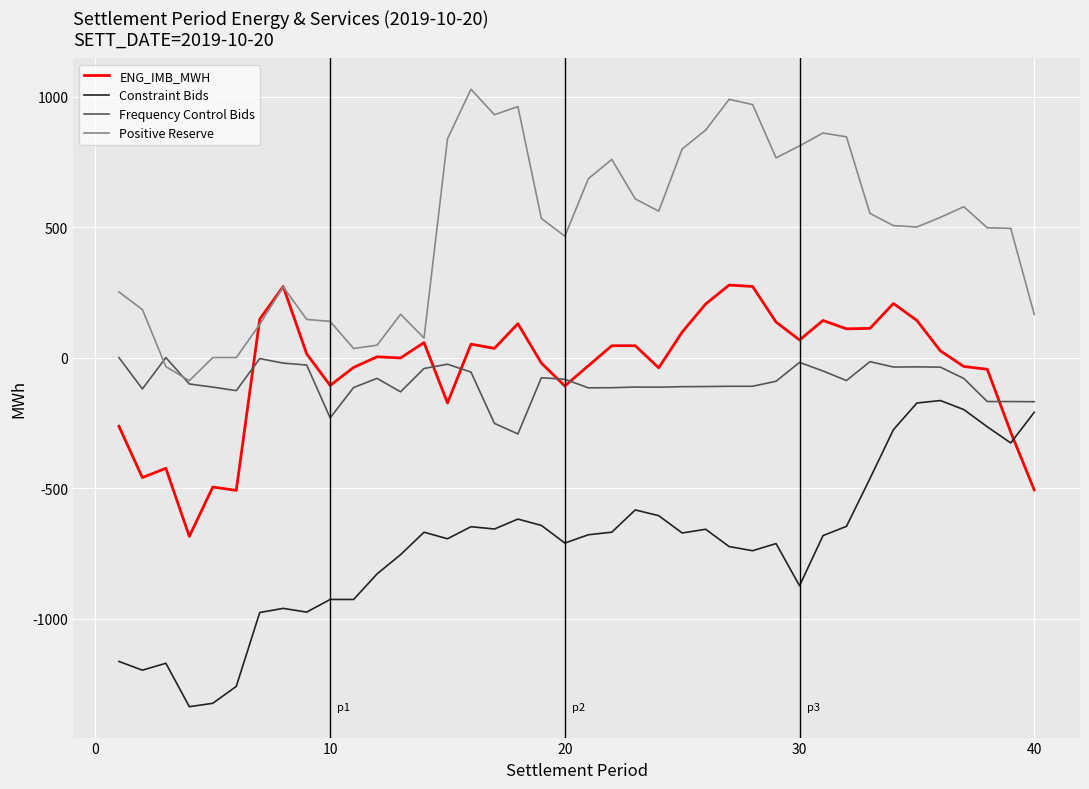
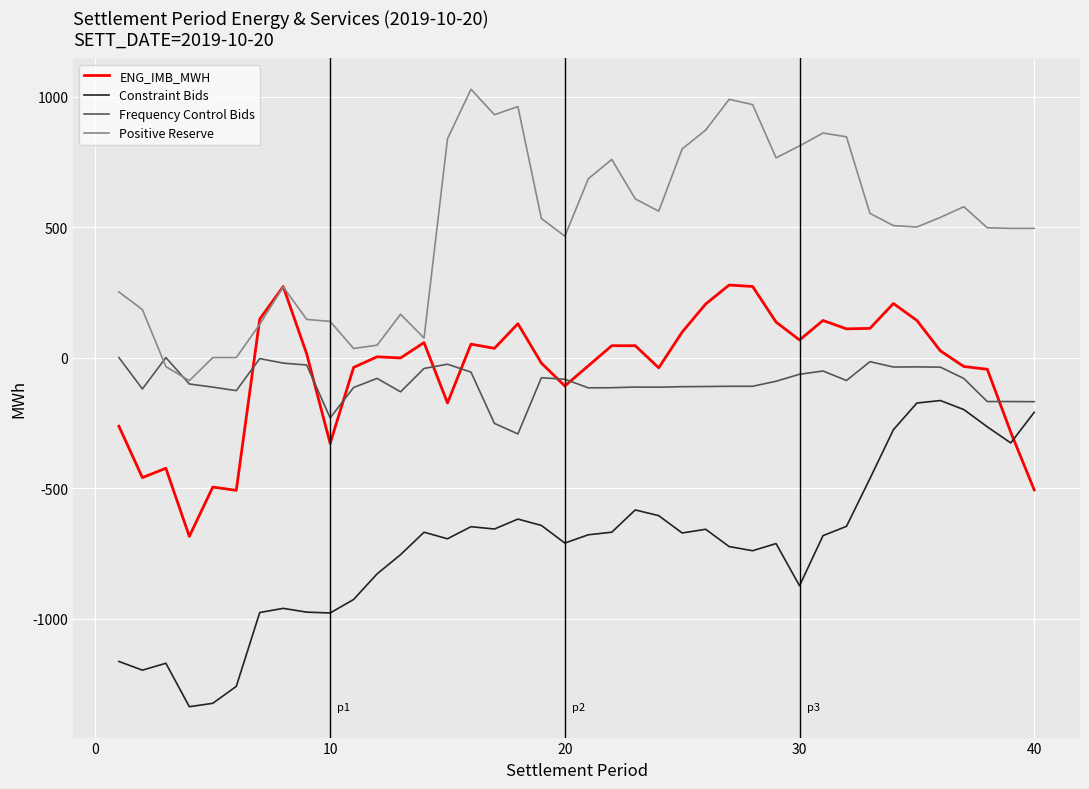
  {
    "ENG_IMB_MWH": {
-     "10": -110,
+     "10": -330,
      "20": -110,
      "30": 70,
      "40": -510
    },
    "Constraint Bids": {
-     "10": -930,
+     "10": -980,
      "20": -710,
      "30": -870,
      "40": -210
    },
    "Frequency Control Bids": {
      "10": -230,
      "20": -80,
-     "30": -20,
+     "30": -60,
      "40": -170
    },
    "Positive Reserve": {
      "10": 140,
      "20": 470,
      "30": 810,
-     "40": 170
+     "40": 500
    }
  }
